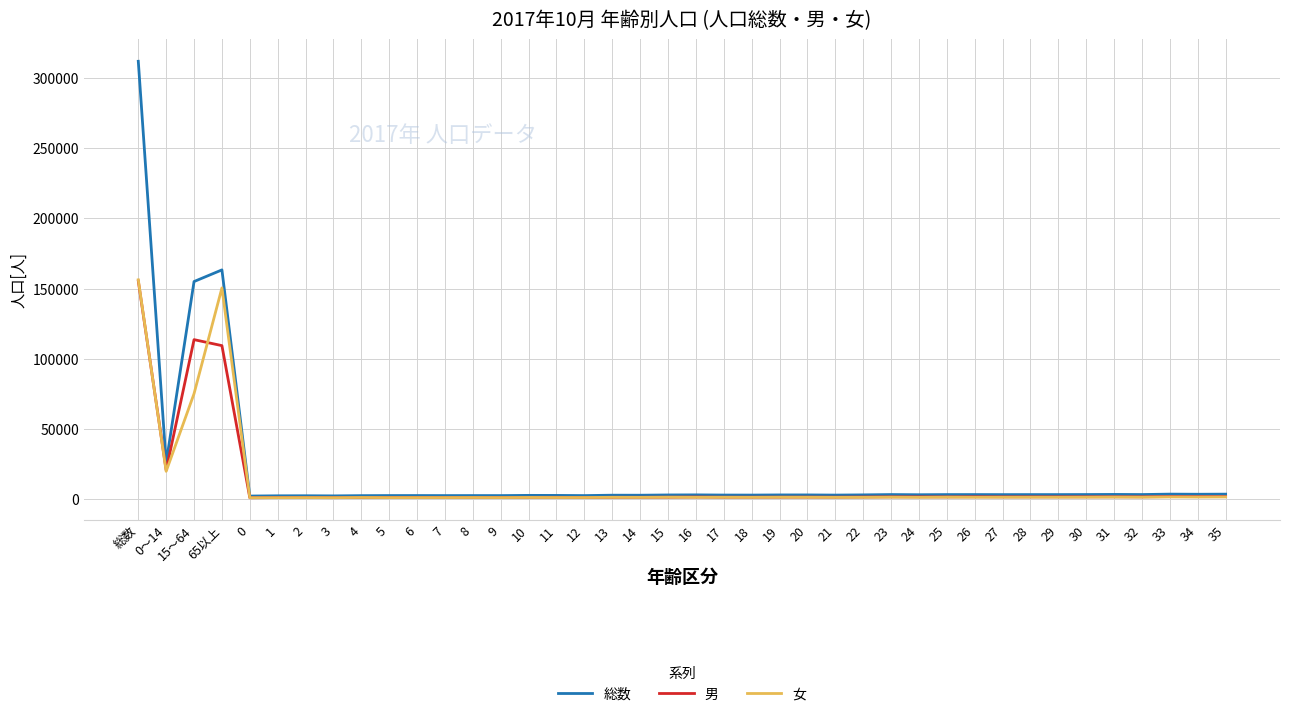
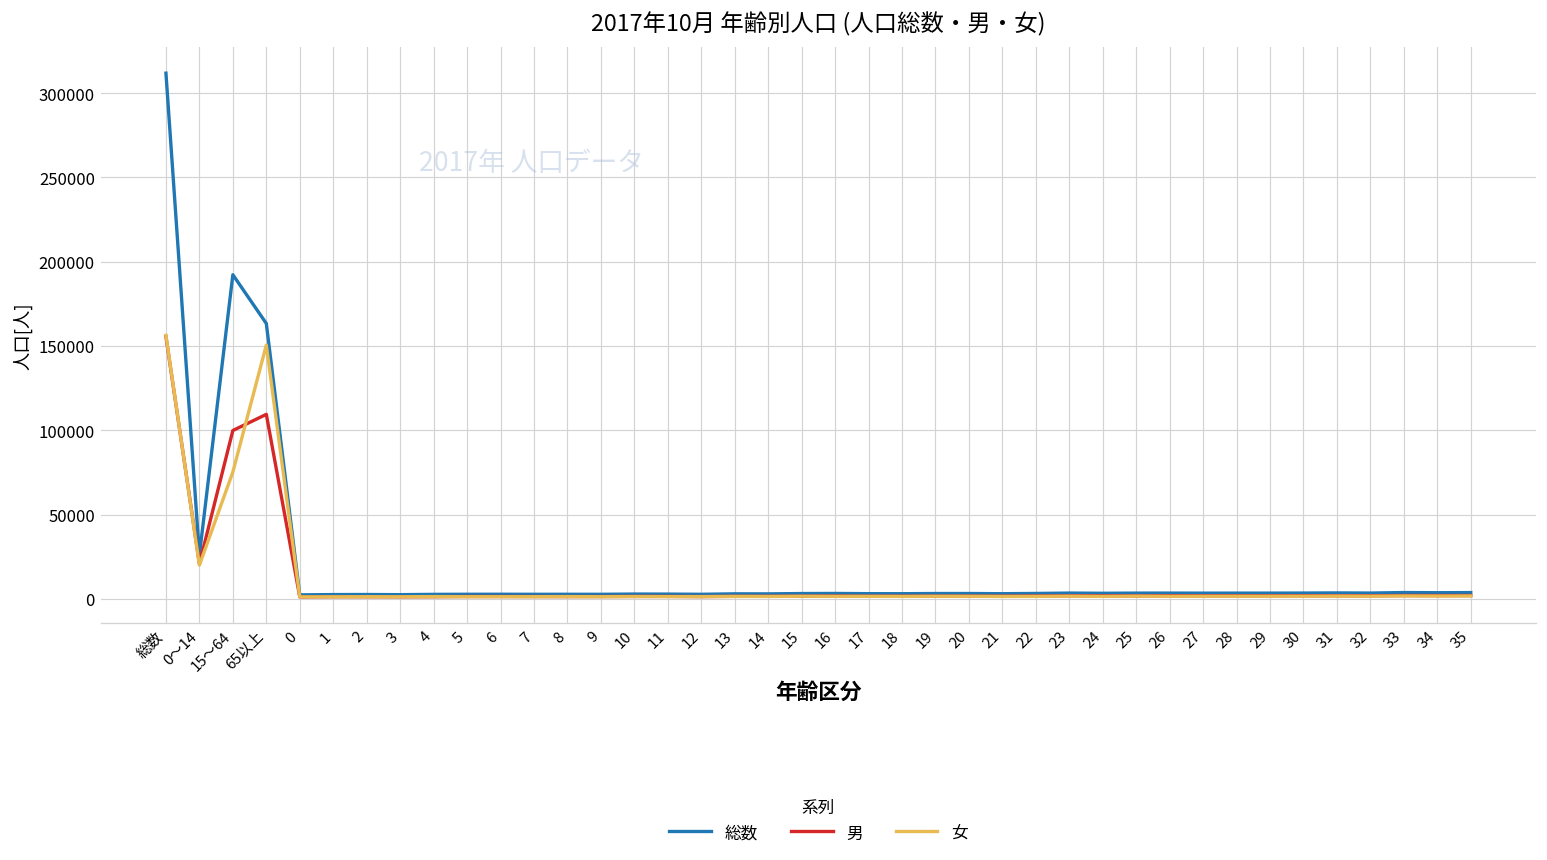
  {
    "総数": {
      "総数": 312000,
      "0～14": 26000,
-     "15～64": 155000,
+     "15～64": 192000,
      "65以上": 163000
    },
    "男": {
-     "15～64": 114000,
+     "15～64": 100000,
      "65以上": 109000
    },
    "女": {
      "15～64": 75000,
      "65以上": 151000
    }
  }
